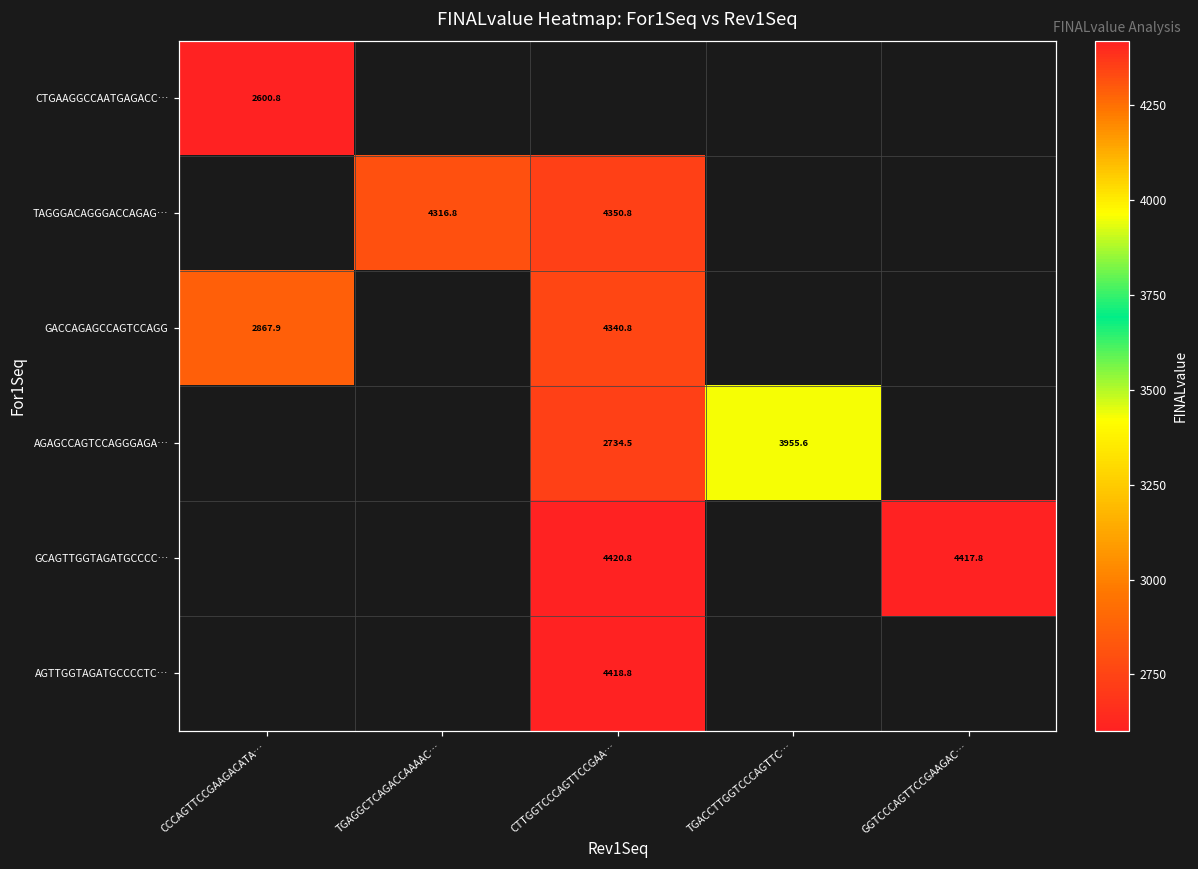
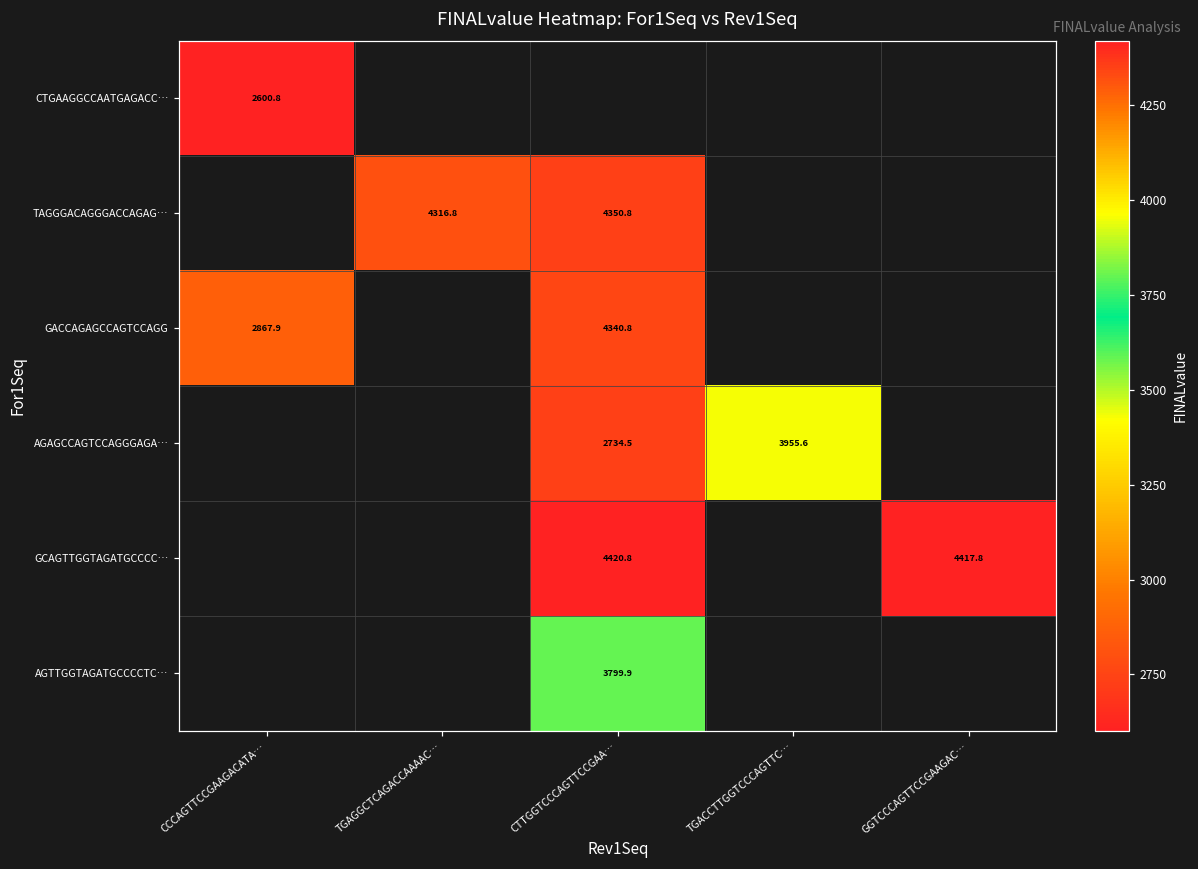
  {
    "CTGAAGGCCAATGAGACC…": {
      "CCCAGTTCCGAAGACATA…": 2600.8
    },
    "TAGGGACAGGGACCAGAG…": {
      "TGAGGCTCAGACCAAAAC…": 4316.8,
      "CTTGGTCCCAGTTCCGAA…": 4350.8
    },
    "GACCAGAGCCAGTCCAGG": {
      "CCCAGTTCCGAAGACATA…": 2867.9,
      "CTTGGTCCCAGTTCCGAA…": 4340.8
    },
    "AGAGCCAGTCCAGGGAGA…": {
      "CTTGGTCCCAGTTCCGAA…": 2734.5,
      "TGACCTTGGTCCCAGTTC…": 3955.6
    },
    "GCAGTTGGTAGATGCCCC…": {
      "CTTGGTCCCAGTTCCGAA…": 4420.8,
      "GGTCCCAGTTCCGAAGAC…": 4417.8
    },
    "AGTTGGTAGATGCCCCTC…": {
-     "CTTGGTCCCAGTTCCGAA…": 4418.8
+     "CTTGGTCCCAGTTCCGAA…": 3799.9
    }
  }
